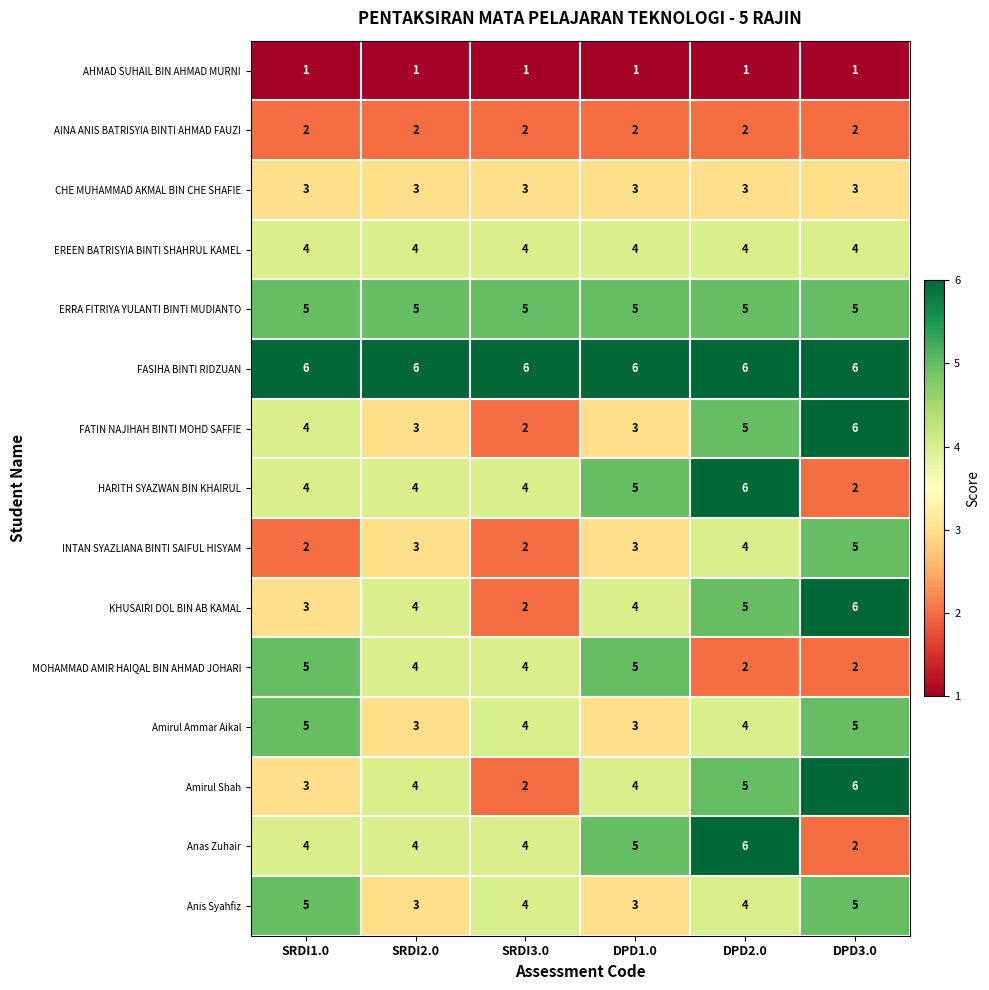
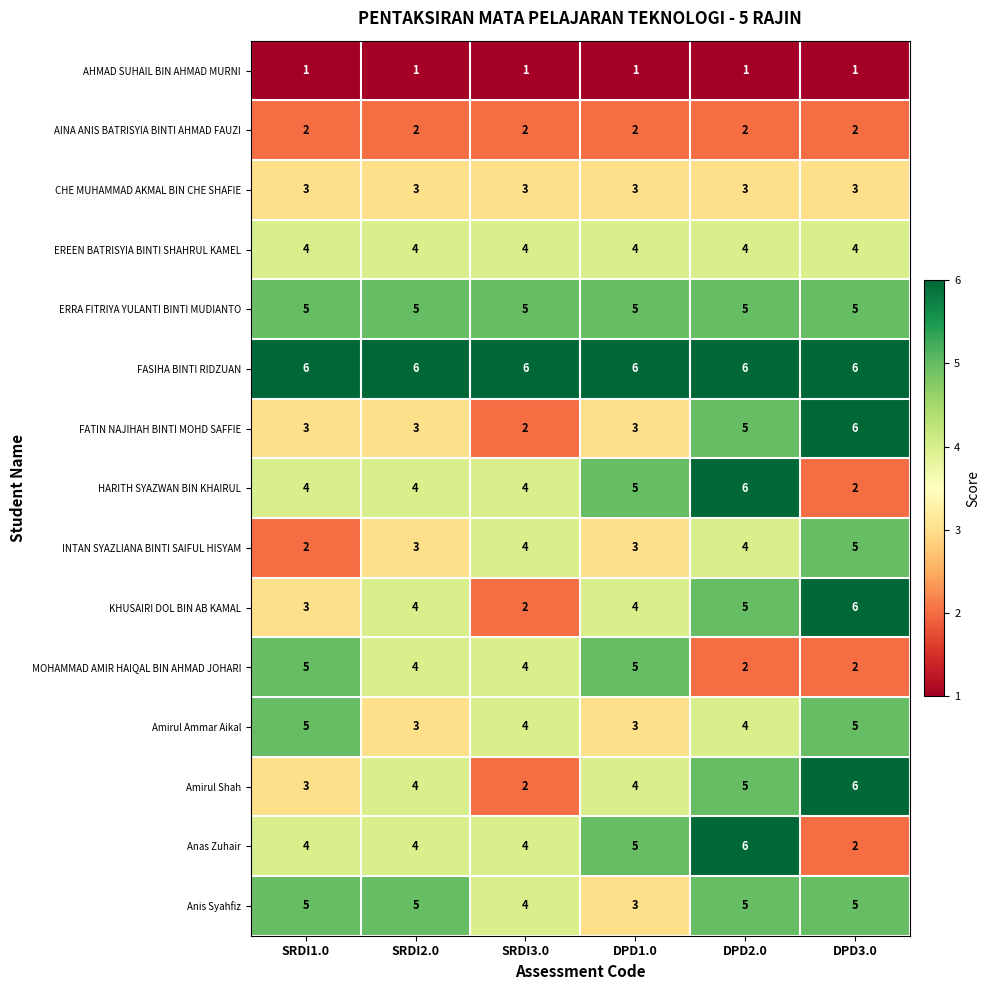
  {
    "AHMAD SUHAIL BIN AHMAD MURNI": {
      "SRDI1.0": 1,
      "SRDI2.0": 1,
      "SRDI3.0": 1,
      "DPD1.0": 1,
      "DPD2.0": 1,
      "DPD3.0": 1
    },
    "AINA ANIS BATRISYIA BINTI AHMAD FAUZI": {
      "SRDI1.0": 2,
      "SRDI2.0": 2,
      "SRDI3.0": 2,
      "DPD1.0": 2,
      "DPD2.0": 2,
      "DPD3.0": 2
    },
    "CHE MUHAMMAD AKMAL BIN CHE SHAFIE": {
      "SRDI1.0": 3,
      "SRDI2.0": 3,
      "SRDI3.0": 3,
      "DPD1.0": 3,
      "DPD2.0": 3,
      "DPD3.0": 3
    },
    "EREEN BATRISYIA BINTI SHAHRUL KAMEL": {
      "SRDI1.0": 4,
      "SRDI2.0": 4,
      "SRDI3.0": 4,
      "DPD1.0": 4,
      "DPD2.0": 4,
      "DPD3.0": 4
    },
    "ERRA FITRIYA YULANTI BINTI MUDIANTO": {
      "SRDI1.0": 5,
      "SRDI2.0": 5,
      "SRDI3.0": 5,
      "DPD1.0": 5,
      "DPD2.0": 5,
      "DPD3.0": 5
    },
    "FASIHA BINTI RIDZUAN": {
      "SRDI1.0": 6,
      "SRDI2.0": 6,
      "SRDI3.0": 6,
      "DPD1.0": 6,
      "DPD2.0": 6,
      "DPD3.0": 6
    },
    "FATIN NAJIHAH BINTI MOHD SAFFIE": {
-     "SRDI1.0": 4,
+     "SRDI1.0": 3,
      "SRDI2.0": 3,
      "SRDI3.0": 2,
      "DPD1.0": 3,
      "DPD2.0": 5,
      "DPD3.0": 6
    },
    "HARITH SYAZWAN BIN KHAIRUL": {
      "SRDI1.0": 4,
      "SRDI2.0": 4,
      "SRDI3.0": 4,
      "DPD1.0": 5,
      "DPD2.0": 6,
      "DPD3.0": 2
    },
    "INTAN SYAZLIANA BINTI SAIFUL HISYAM": {
      "SRDI1.0": 2,
      "SRDI2.0": 3,
-     "SRDI3.0": 2,
+     "SRDI3.0": 4,
      "DPD1.0": 3,
      "DPD2.0": 4,
      "DPD3.0": 5
    },
    "KHUSAIRI DOL BIN AB KAMAL": {
      "SRDI1.0": 3,
      "SRDI2.0": 4,
      "SRDI3.0": 2,
      "DPD1.0": 4,
      "DPD2.0": 5,
      "DPD3.0": 6
    },
    "MOHAMMAD AMIR HAIQAL BIN AHMAD JOHARI": {
      "SRDI1.0": 5,
      "SRDI2.0": 4,
      "SRDI3.0": 4,
      "DPD1.0": 5,
      "DPD2.0": 2,
      "DPD3.0": 2
    },
    "Amirul Ammar Aikal": {
      "SRDI1.0": 5,
      "SRDI2.0": 3,
      "SRDI3.0": 4,
      "DPD1.0": 3,
      "DPD2.0": 4,
      "DPD3.0": 5
    },
    "Amirul Shah": {
      "SRDI1.0": 3,
      "SRDI2.0": 4,
      "SRDI3.0": 2,
      "DPD1.0": 4,
      "DPD2.0": 5,
      "DPD3.0": 6
    },
    "Anas Zuhair": {
      "SRDI1.0": 4,
      "SRDI2.0": 4,
      "SRDI3.0": 4,
      "DPD1.0": 5,
      "DPD2.0": 6,
      "DPD3.0": 2
    },
    "Anis Syahfiz": {
      "SRDI1.0": 5,
-     "SRDI2.0": 3,
+     "SRDI2.0": 5,
      "SRDI3.0": 4,
      "DPD1.0": 3,
-     "DPD2.0": 4,
+     "DPD2.0": 5,
      "DPD3.0": 5
    }
  }
